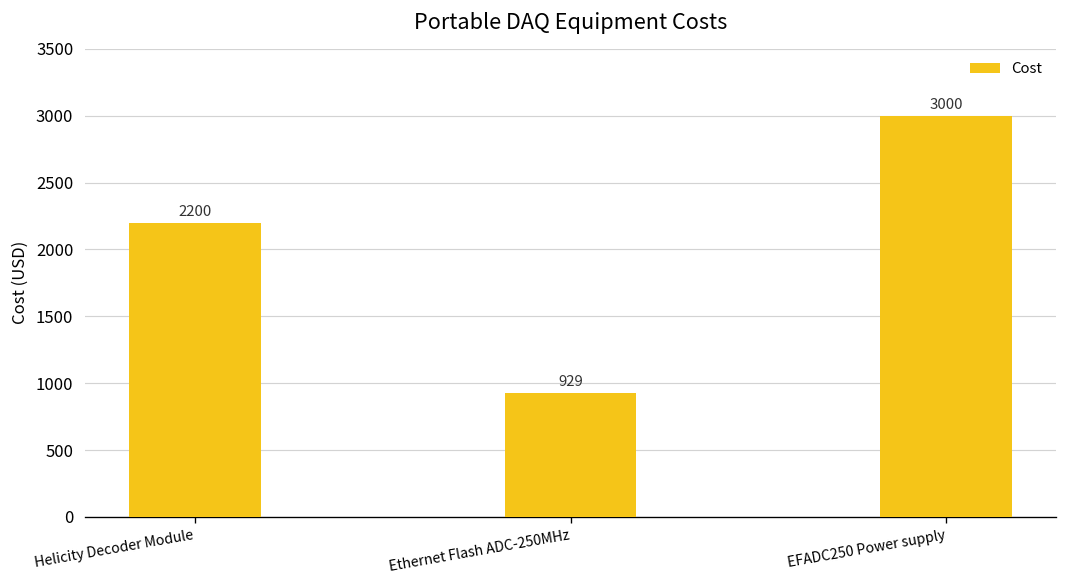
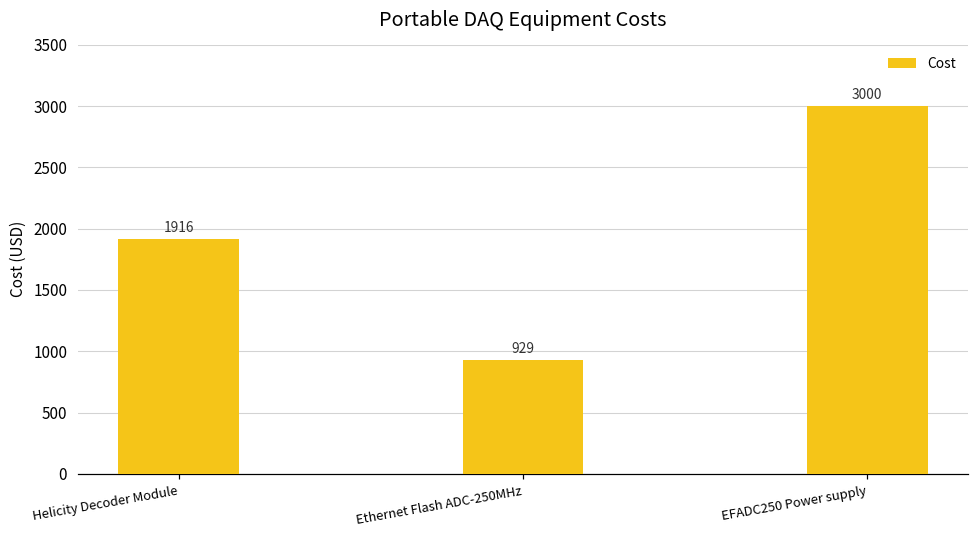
  {
-   "Helicity Decoder Module": 2200,
+   "Helicity Decoder Module": 1916,
    "Ethernet Flash ADC-250MHz": 929,
    "EFADC250 Power supply": 3000
  }
